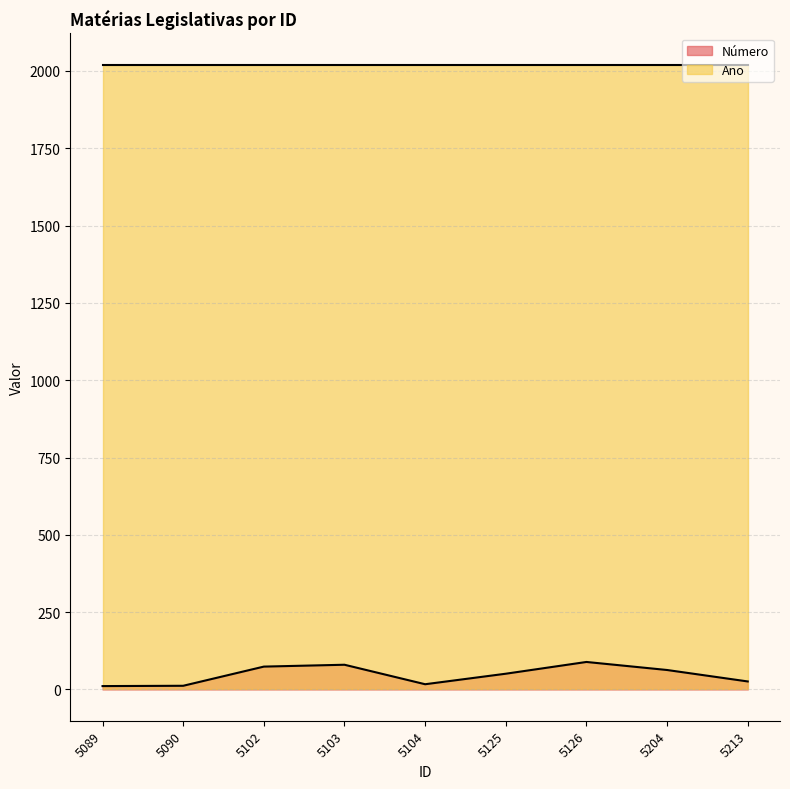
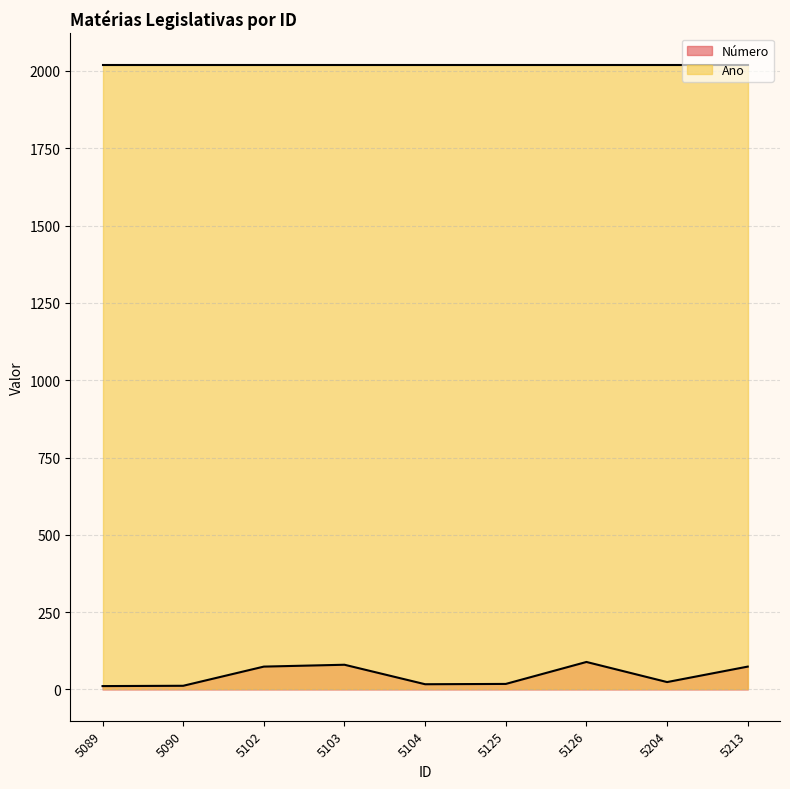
  {
    "Número": {
      "5089": 10,
      "5090": 10,
      "5102": 70,
      "5103": 80,
      "5104": 20,
-     "5125": 50,
+     "5125": 20,
      "5126": 90,
-     "5204": 60,
-     "5213": 30
+     "5204": 20,
+     "5213": 70
    },
    "Ano": {
      "5089": 2020,
      "5090": 2020,
      "5102": 2020,
      "5103": 2020,
      "5104": 2020,
      "5125": 2020,
      "5126": 2020,
      "5204": 2020
    }
  }
